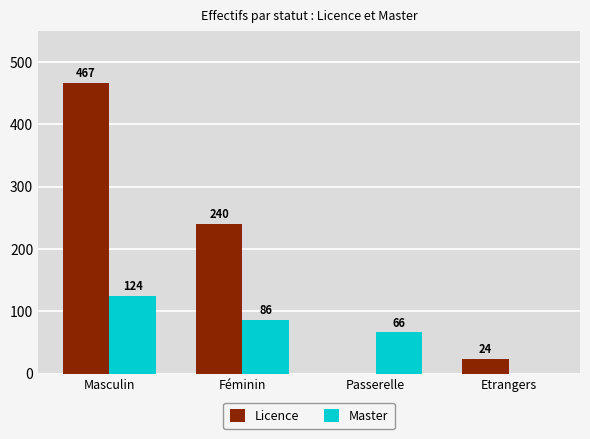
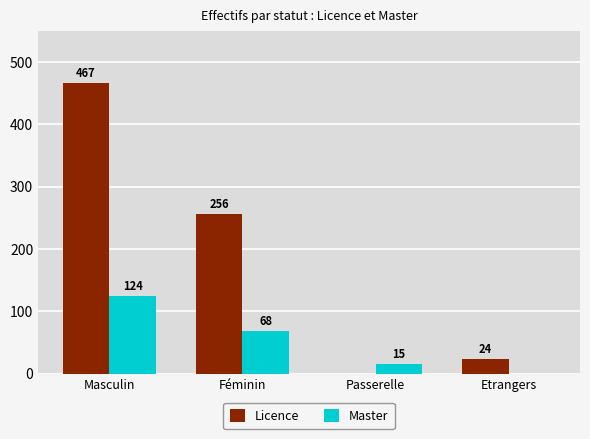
  {
    "Licence": {
      "Masculin": 467,
-     "Féminin": 240,
+     "Féminin": 256,
      "Etrangers": 24
    },
    "Master": {
      "Masculin": 124,
-     "Féminin": 86,
-     "Passerelle": 66
+     "Féminin": 68,
+     "Passerelle": 15
    }
  }
